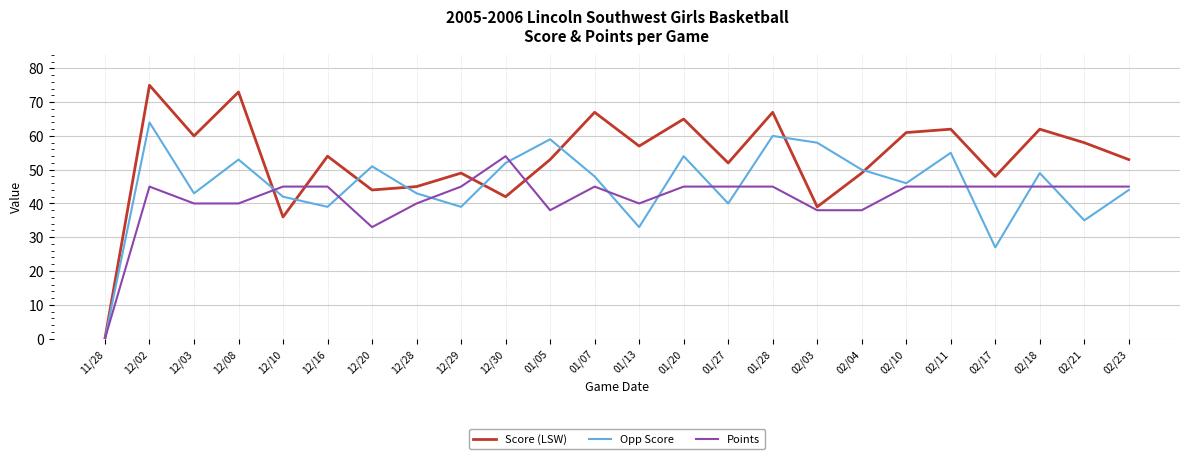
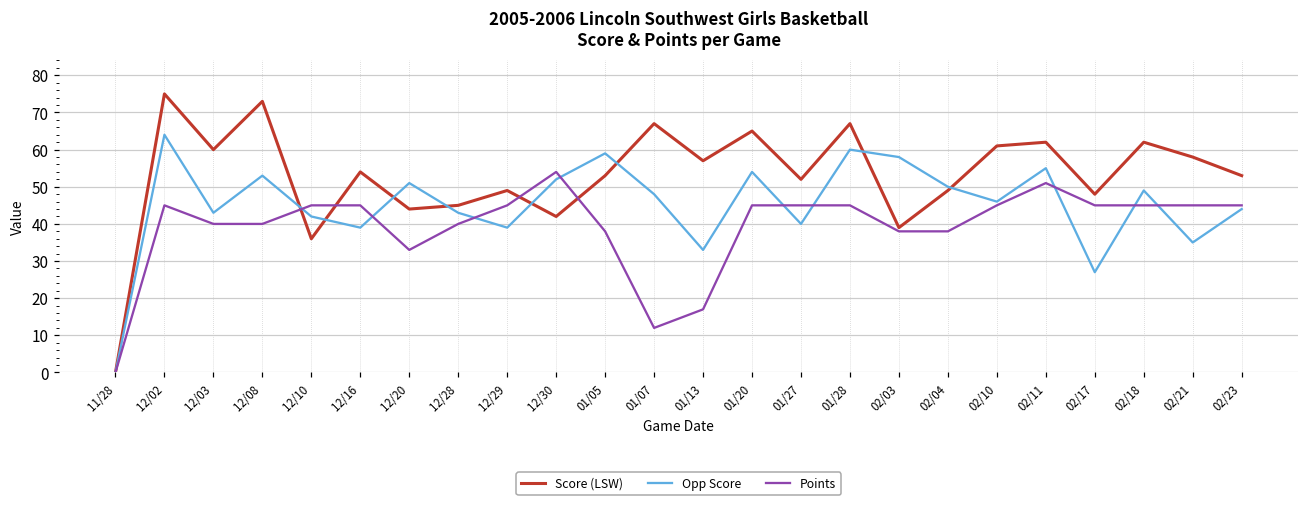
  {
    "Score (LSW)": {
      "12/02": 75,
      "12/03": 60,
      "12/08": 73,
      "12/10": 36,
      "12/16": 54,
      "12/20": 44,
      "12/28": 45,
      "12/29": 49,
      "12/30": 42,
      "01/05": 53,
      "01/07": 67,
      "01/13": 57,
      "01/20": 65,
      "01/27": 52,
      "01/28": 67,
      "02/03": 39,
      "02/04": 49,
      "02/10": 61,
      "02/11": 62,
      "02/17": 48,
      "02/18": 62,
      "02/21": 58,
      "02/23": 53
    },
    "Opp Score": {
      "12/02": 64,
      "12/03": 43,
      "12/08": 53,
      "12/10": 42,
      "12/16": 39,
      "12/20": 51,
      "12/28": 43,
      "12/29": 39,
      "12/30": 52,
      "01/05": 59,
      "01/07": 48,
      "01/13": 33,
      "01/20": 54,
      "01/27": 40,
      "01/28": 60,
      "02/03": 58,
      "02/04": 50,
      "02/10": 46,
      "02/11": 55,
      "02/17": 27,
      "02/18": 49,
      "02/21": 35,
      "02/23": 44
    },
    "Points": {
      "12/02": 45,
      "12/03": 40,
      "12/08": 40,
      "12/10": 45,
      "12/16": 45,
      "12/20": 33,
      "12/28": 40,
      "12/29": 45,
      "12/30": 54,
      "01/05": 38,
-     "01/07": 45,
-     "01/13": 40,
+     "01/07": 12,
+     "01/13": 17,
      "01/20": 45,
      "01/27": 45,
      "01/28": 45,
      "02/03": 38,
      "02/04": 38,
      "02/10": 45,
-     "02/11": 45,
+     "02/11": 51,
      "02/17": 45,
      "02/18": 45,
      "02/21": 45,
      "02/23": 45
    }
  }
